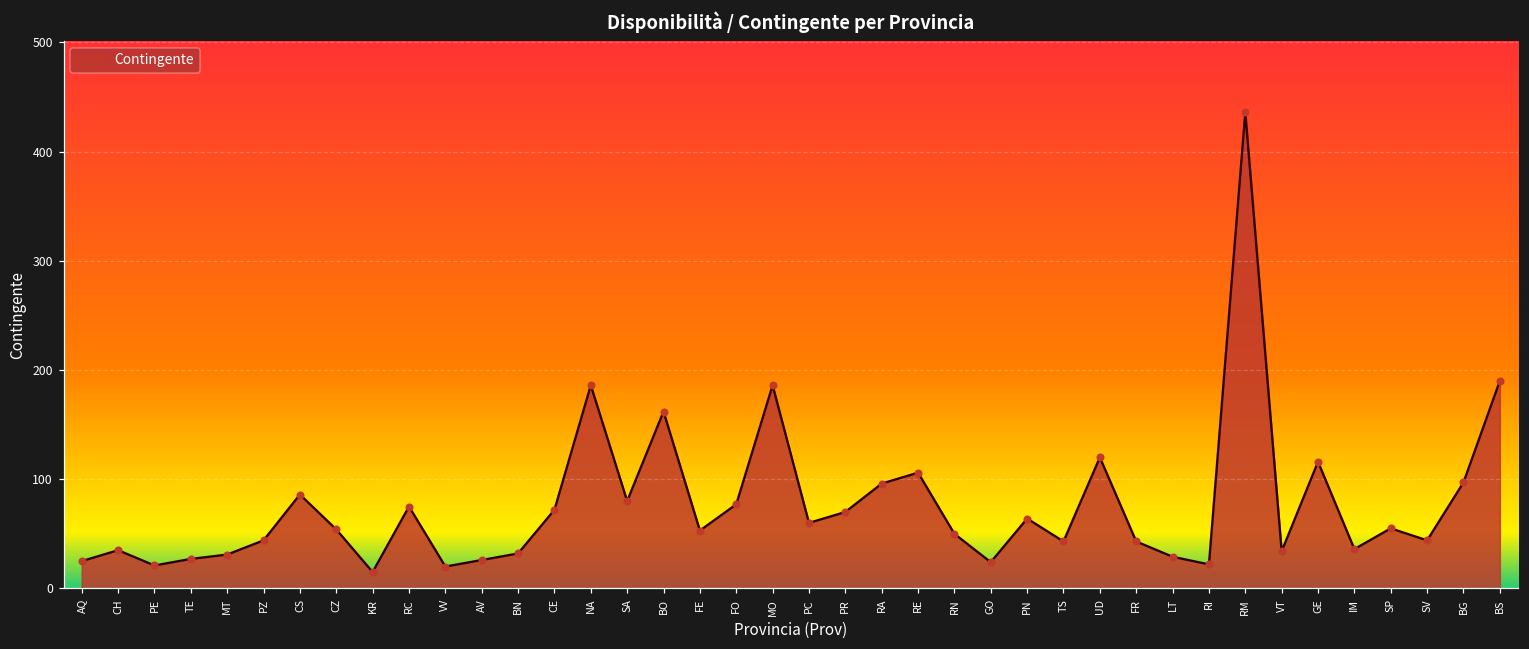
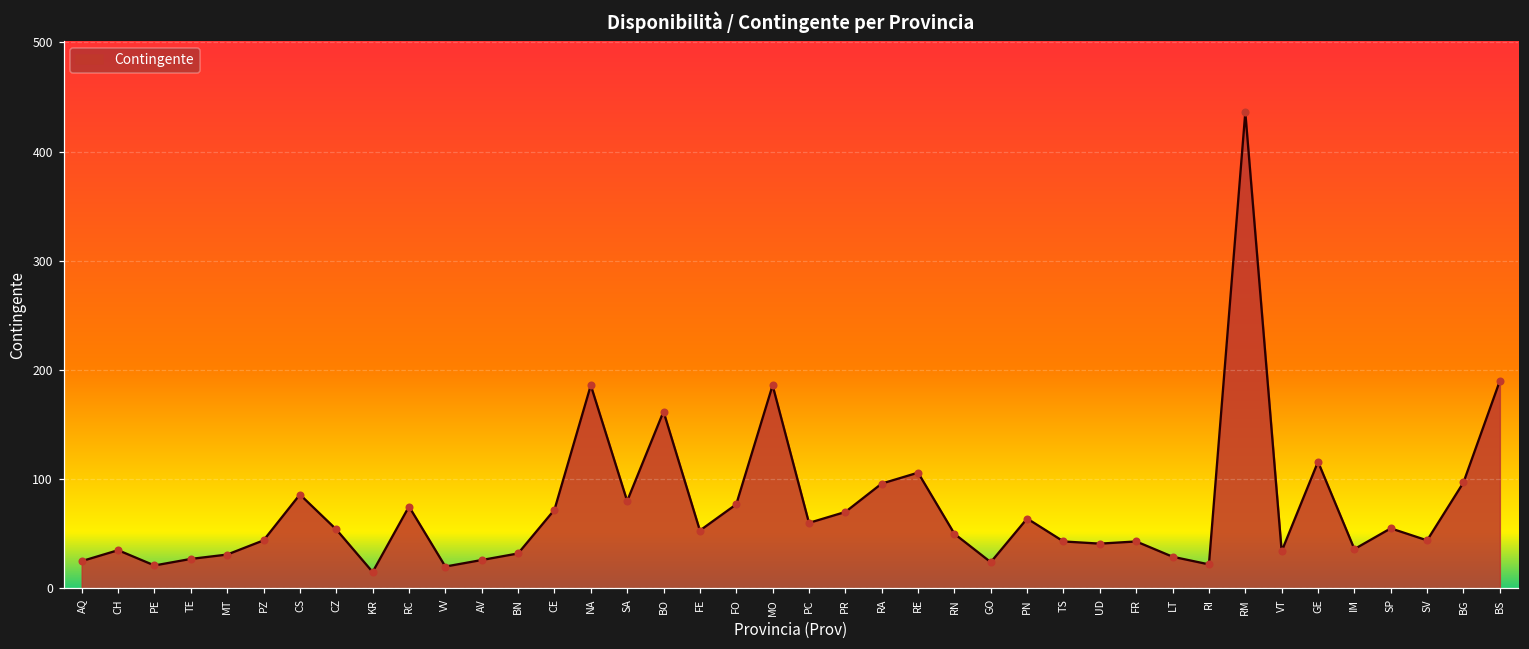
  {
    "AQ": 30,
    "CH": 40,
    "PE": 20,
    "TE": 30,
    "MT": 30,
    "PZ": 40,
    "CS": 90,
    "CZ": 50,
    "KR": 20,
    "RC": 80,
    "VV": 20,
    "AV": 30,
    "BN": 30,
    "CE": 70,
    "NA": 190,
    "SA": 80,
    "BO": 160,
    "FE": 50,
    "FO": 80,
    "MO": 190,
    "PC": 60,
    "PR": 70,
    "RA": 100,
    "RE": 110,
    "RN": 50,
    "GO": 20,
    "PN": 60,
    "TS": 40,
-   "UD": 120,
+   "UD": 40,
    "FR": 40,
    "LT": 30,
    "RI": 20,
    "RM": 440,
    "VT": 30,
    "GE": 120,
    "IM": 40,
    "SP": 60,
    "SV": 40,
    "BG": 100,
    "BS": 190
  }
